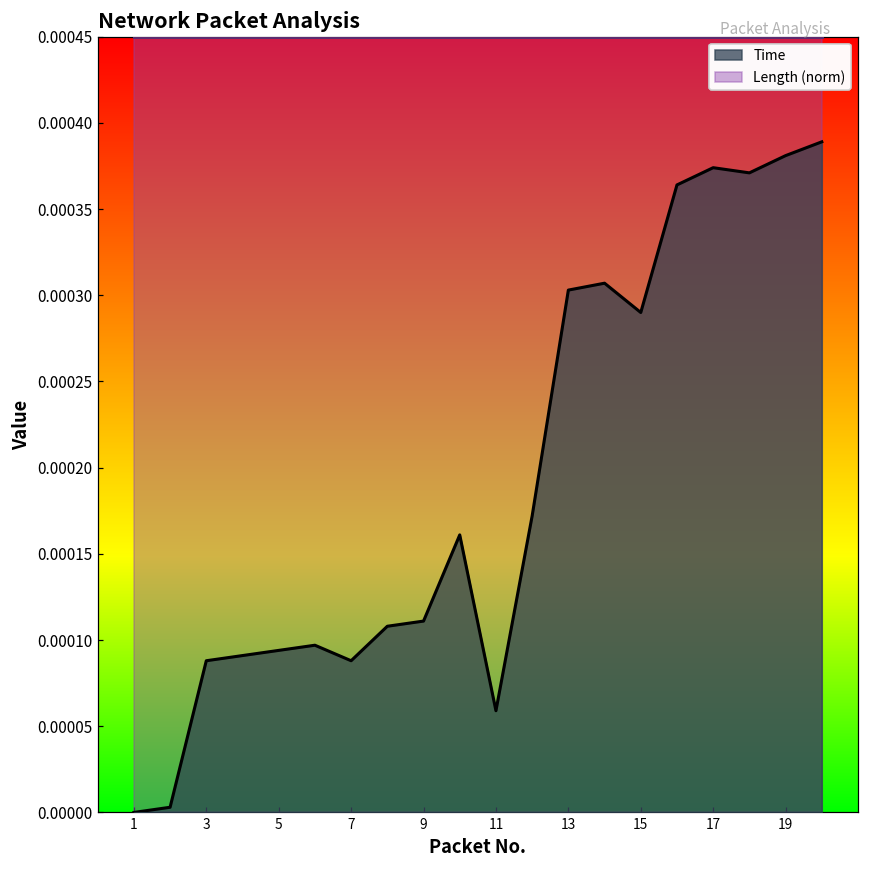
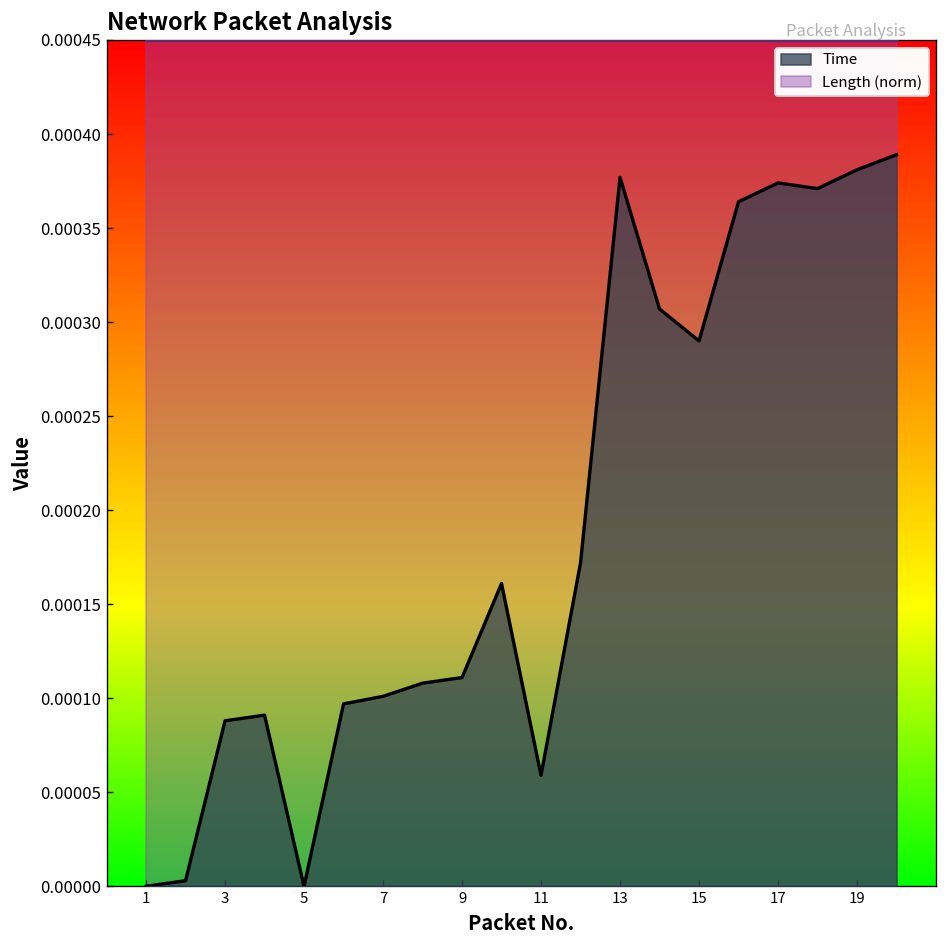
  {
    "Time": {
      "1": 0.000000,
      "3": 0.000088,
-     "5": 0.0001,
-     "7": 0.000088,
+     "5": 0.0000,
+     "7": 0.000101,
      "9": 0.000111,
      "11": 0.000059,
-     "13": 0.000303,
+     "13": 0.000377,
      "15": 0.000290,
      "17": 0.000374,
      "19": 0.000381
    },
    "Length (norm)": {
      "1": 0.000450,
      "3": 0.000450,
      "5": 0.000450,
      "7": 0.000450,
      "9": 0.000450,
      "11": 0.000450,
      "13": 0.000450,
      "15": 0.000450,
      "17": 0.000450,
      "19": 0.000450
    }
  }
